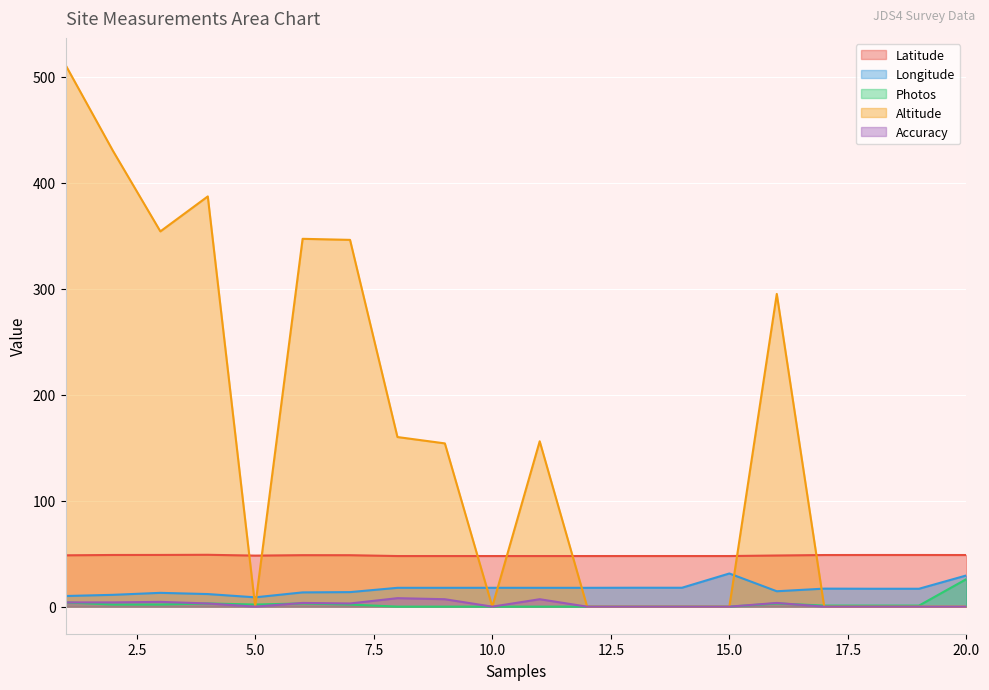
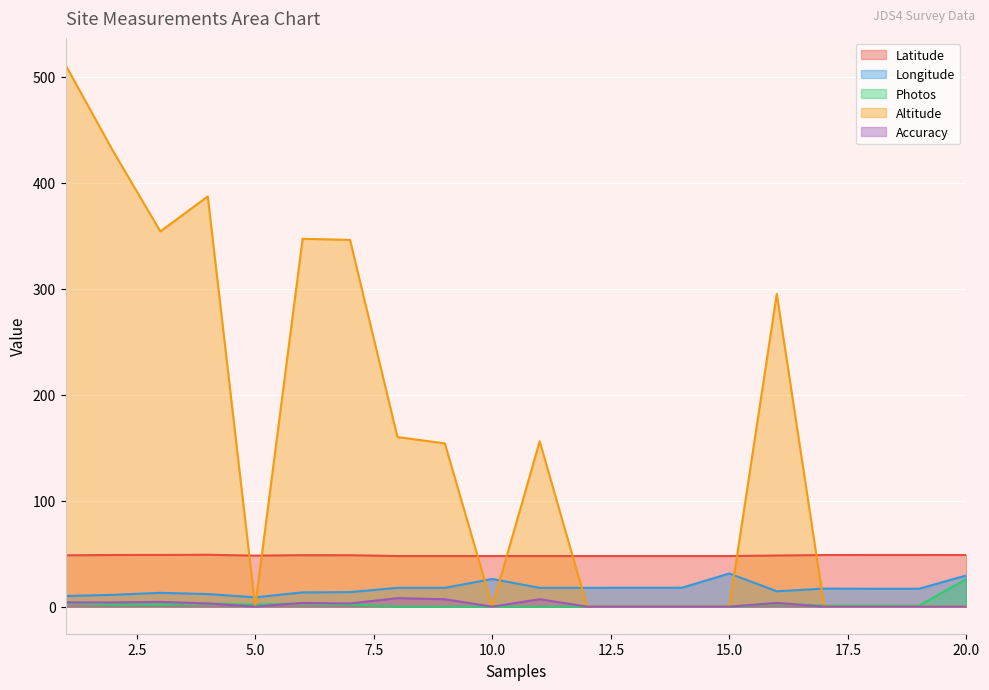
  {
    "Longitude": {
      "5.0": 9,
-     "10.0": 18,
+     "10.0": 26,
      "15.0": 31,
      "20.0": 29
    },
    "Photos": {
      "20.0": 26
    }
  }
